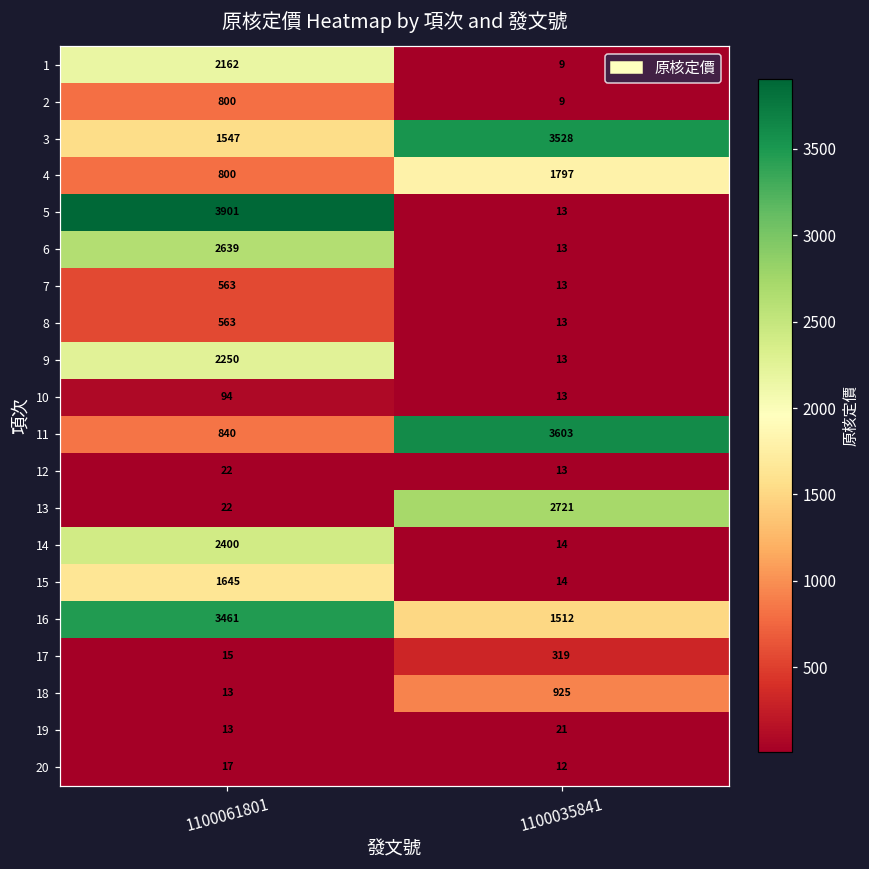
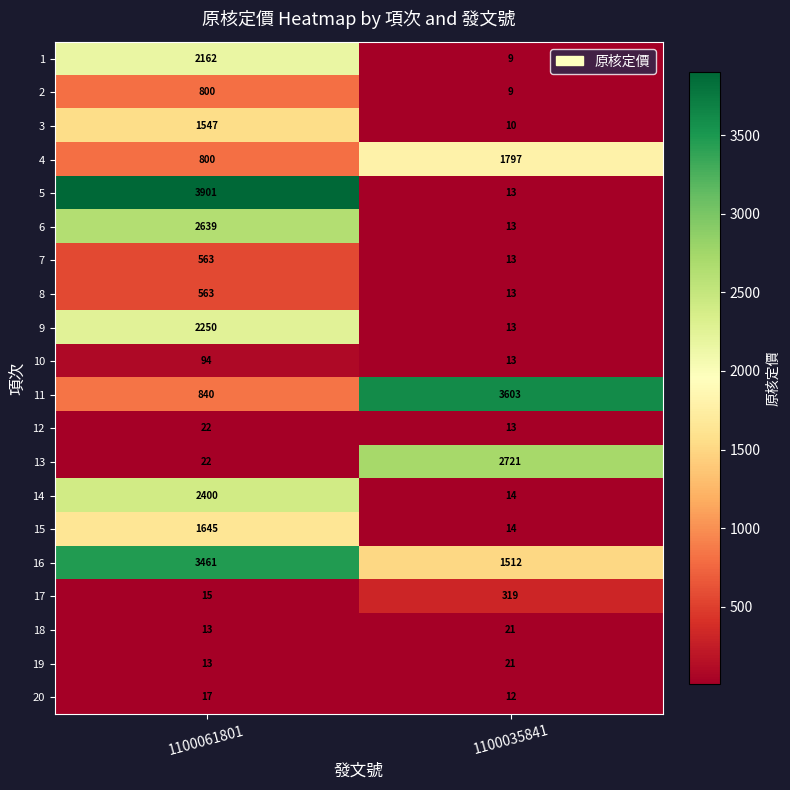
  {
    "1": {
      "1100061801": 2162,
      "1100035841": 9
    },
    "2": {
      "1100061801": 800,
      "1100035841": 9
    },
    "3": {
      "1100061801": 1547,
-     "1100035841": 3528
+     "1100035841": 10
    },
    "4": {
      "1100061801": 800,
      "1100035841": 1797
    },
    "5": {
      "1100061801": 3901,
      "1100035841": 13
    },
    "6": {
      "1100061801": 2639,
      "1100035841": 13
    },
    "7": {
      "1100061801": 563,
      "1100035841": 13
    },
    "8": {
      "1100061801": 563,
      "1100035841": 13
    },
    "9": {
      "1100061801": 2250,
      "1100035841": 13
    },
    "10": {
      "1100061801": 94,
      "1100035841": 13
    },
    "11": {
      "1100061801": 840,
      "1100035841": 3603
    },
    "12": {
      "1100061801": 22,
      "1100035841": 13
    },
    "13": {
      "1100061801": 22,
      "1100035841": 2721
    },
    "14": {
      "1100061801": 2400,
      "1100035841": 14
    },
    "15": {
      "1100061801": 1645,
      "1100035841": 14
    },
    "16": {
      "1100061801": 3461,
      "1100035841": 1512
    },
    "17": {
      "1100061801": 15,
      "1100035841": 319
    },
    "18": {
      "1100061801": 13,
-     "1100035841": 925
+     "1100035841": 21
    },
    "19": {
      "1100061801": 13,
      "1100035841": 21
    },
    "20": {
      "1100061801": 17,
      "1100035841": 12
    }
  }
